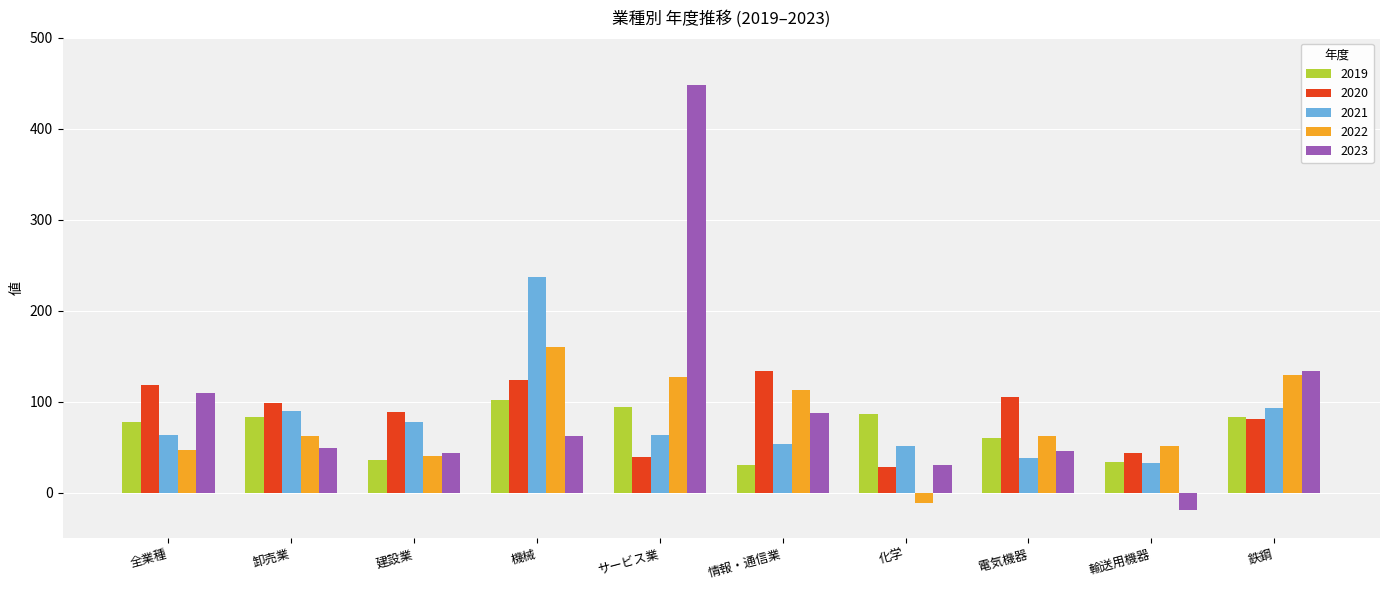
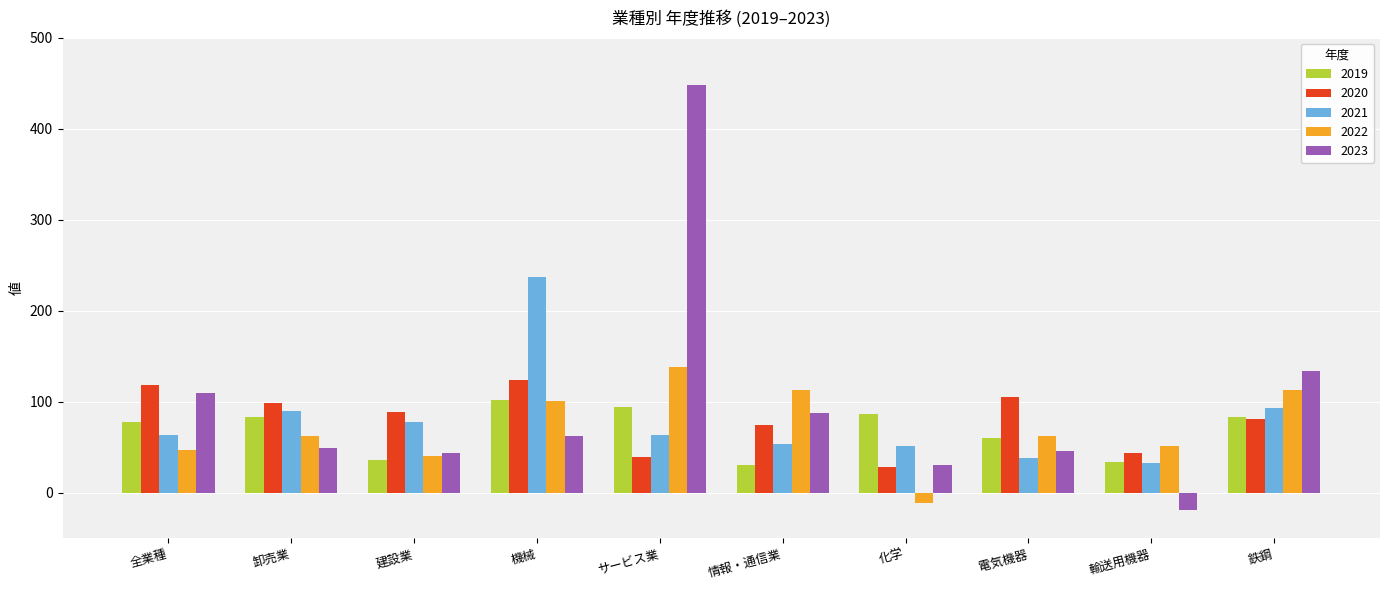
  {
    "2019": {
      "全業種": 80,
      "卸売業": 80,
      "建設業": 40,
      "機械": 100,
      "サービス業": 90,
      "情報・通信業": 30,
      "化学": 90,
      "電気機器": 60,
      "輸送用機器": 30,
      "鉄鋼": 80
    },
    "2020": {
      "全業種": 120,
      "卸売業": 100,
      "建設業": 90,
      "機械": 120,
      "サービス業": 40,
-     "情報・通信業": 130,
+     "情報・通信業": 70,
      "化学": 30,
      "電気機器": 110,
      "輸送用機器": 40,
      "鉄鋼": 80
    },
    "2021": {
      "全業種": 60,
      "卸売業": 90,
      "建設業": 80,
      "機械": 240,
      "サービス業": 60,
      "情報・通信業": 50,
      "化学": 50,
      "電気機器": 40,
      "輸送用機器": 30,
      "鉄鋼": 90
    },
    "2022": {
      "全業種": 50,
      "卸売業": 60,
      "建設業": 40,
-     "機械": 160,
-     "サービス業": 130,
+     "機械": 100,
+     "サービス業": 140,
      "情報・通信業": 110,
      "化学": -10,
      "電気機器": 60,
      "輸送用機器": 50,
-     "鉄鋼": 130
+     "鉄鋼": 110
    },
    "2023": {
      "全業種": 110,
      "卸売業": 50,
      "建設業": 40,
      "機械": 60,
      "サービス業": 450,
      "情報・通信業": 90,
      "化学": 30,
      "電気機器": 50,
      "輸送用機器": -20,
      "鉄鋼": 130
    }
  }
